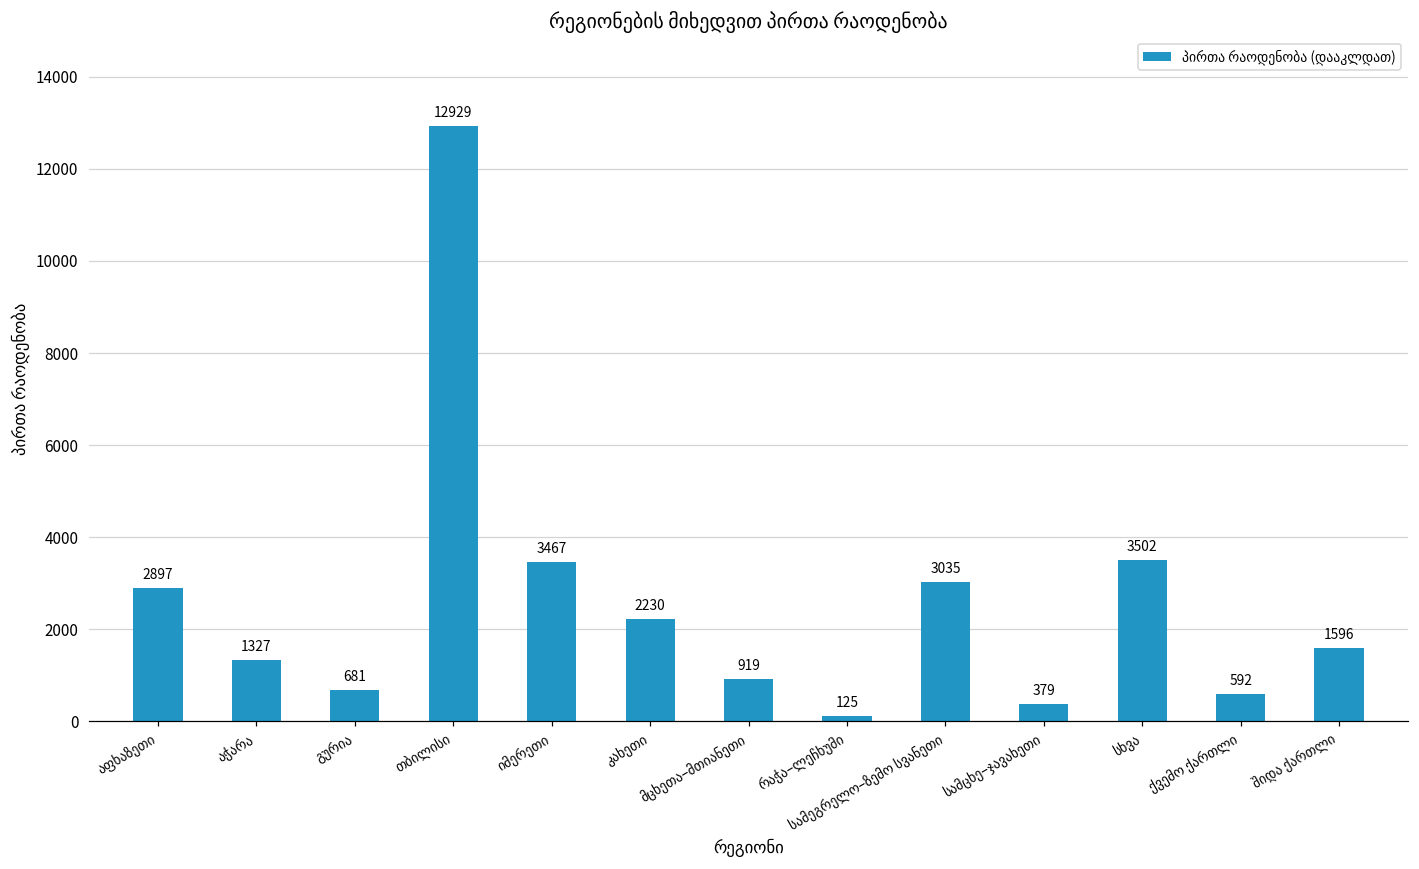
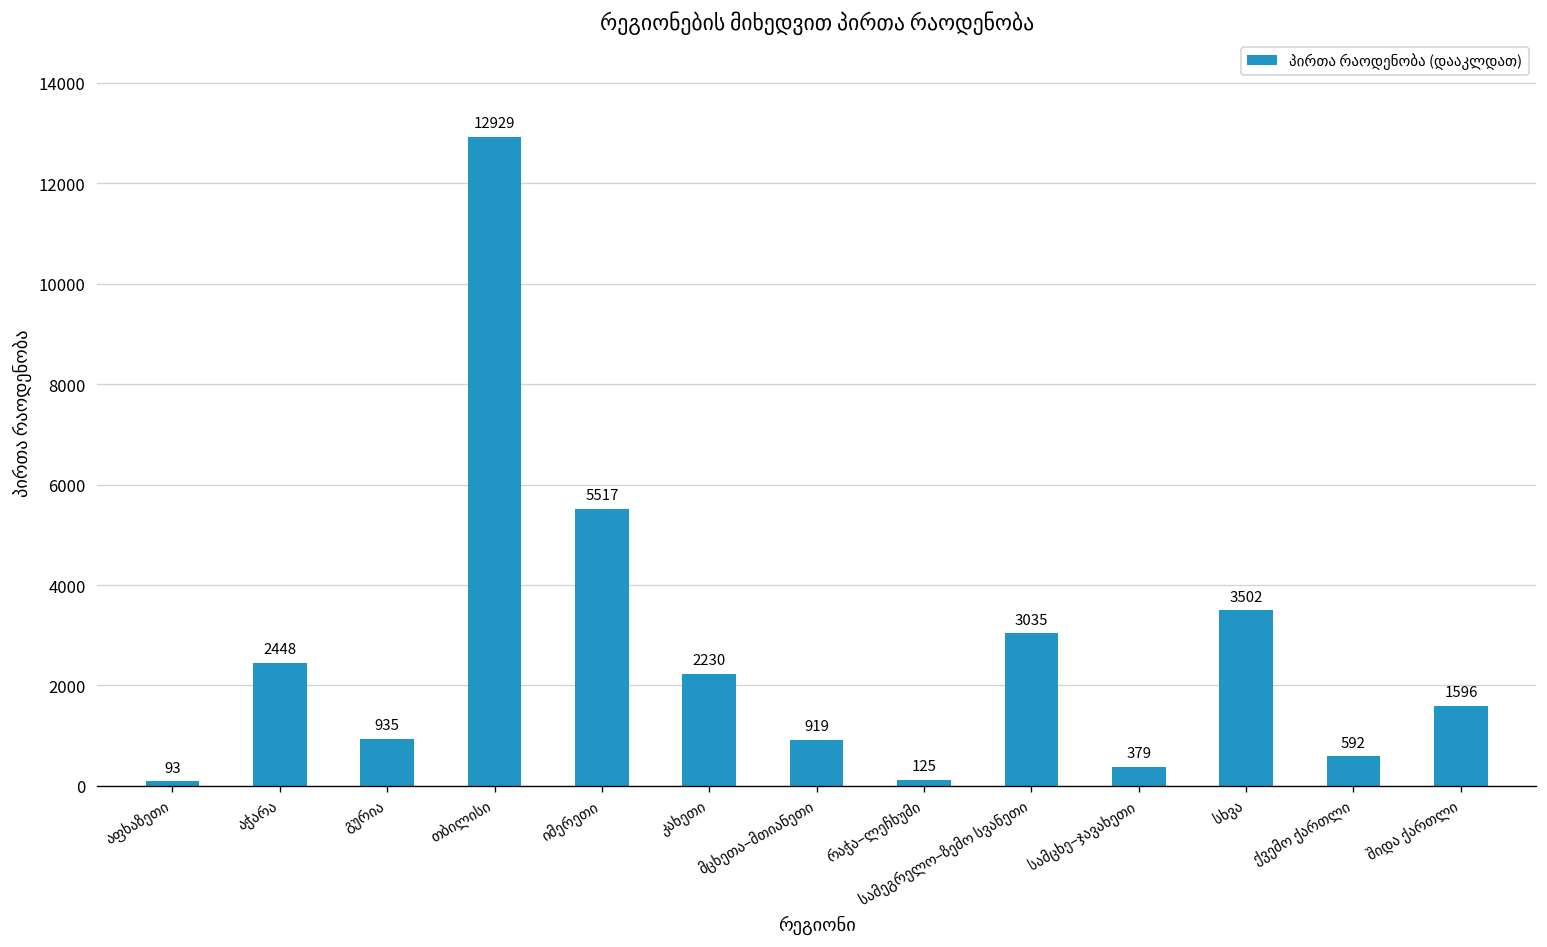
  {
-   "აფხაზეთი": 2897,
-   "აჭარა": 1327,
-   "გურია": 681,
+   "აფხაზეთი": 93,
+   "აჭარა": 2448,
+   "გურია": 935,
    "თბილისი": 12929,
-   "იმერეთი": 3467,
+   "იმერეთი": 5517,
    "კახეთი": 2230,
    "მცხეთა–მთიანეთი": 919,
    "რაჭა–ლეჩხუმი": 125,
    "სამეგრელო–ზემო სვანეთი": 3035,
    "სამცხე–ჯავახეთი": 379,
    "სხვა": 3502,
    "ქვემო ქართლი": 592,
    "შიდა ქართლი": 1596
  }
